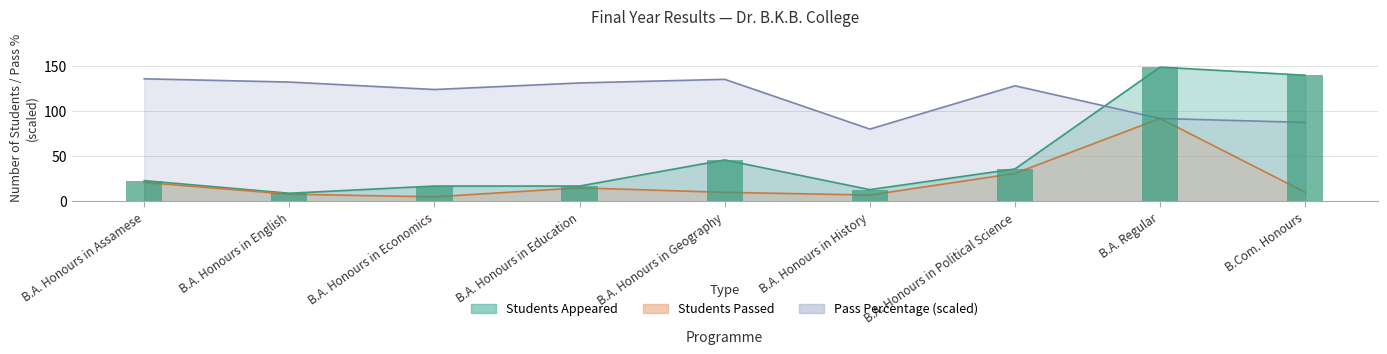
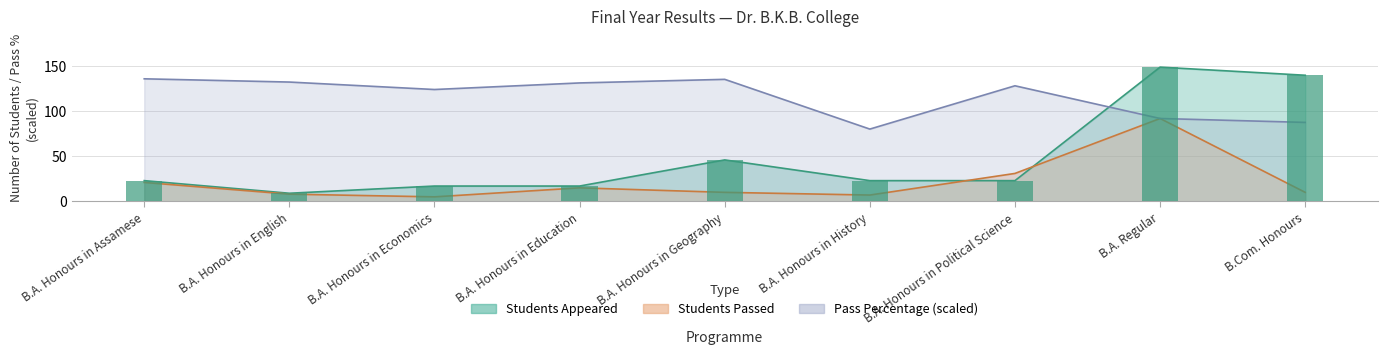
  {
    "Students Appeared": {
      "B.A. Honours in Assamese": 20,
      "B.A. Honours in English": 10,
      "B.A. Honours in Economics": 20,
      "B.A. Honours in Education": 20,
      "B.A. Honours in Geography": 50,
-     "B.A. Honours in History": 10,
-     "B.A. Honours in Political Science": 40,
+     "B.A. Honours in History": 20,
+     "B.A. Honours in Political Science": 20,
      "B.A. Regular": 150,
      "B.Com. Honours": 140
    }
  }
